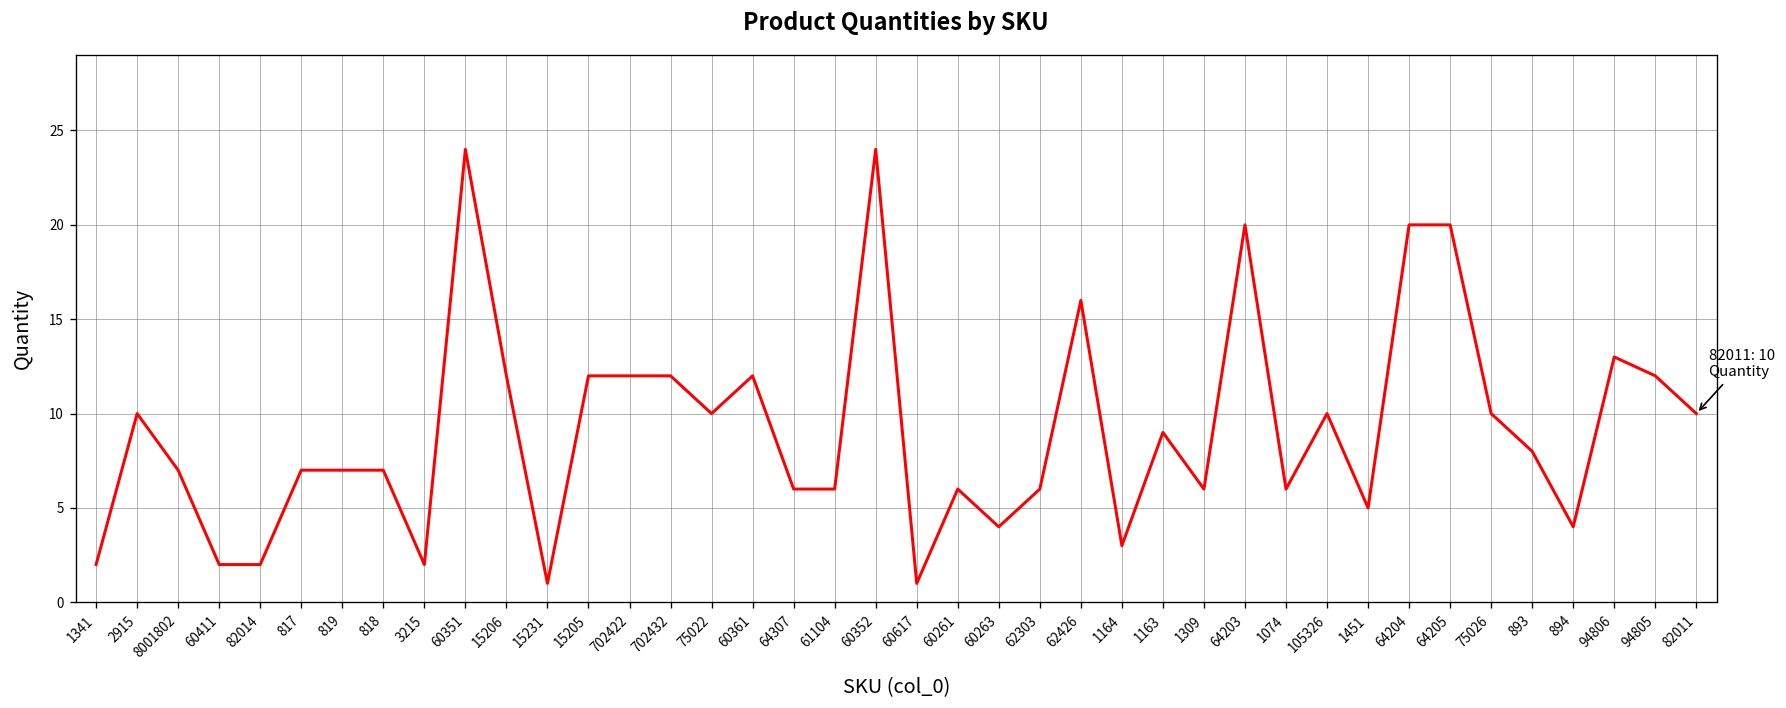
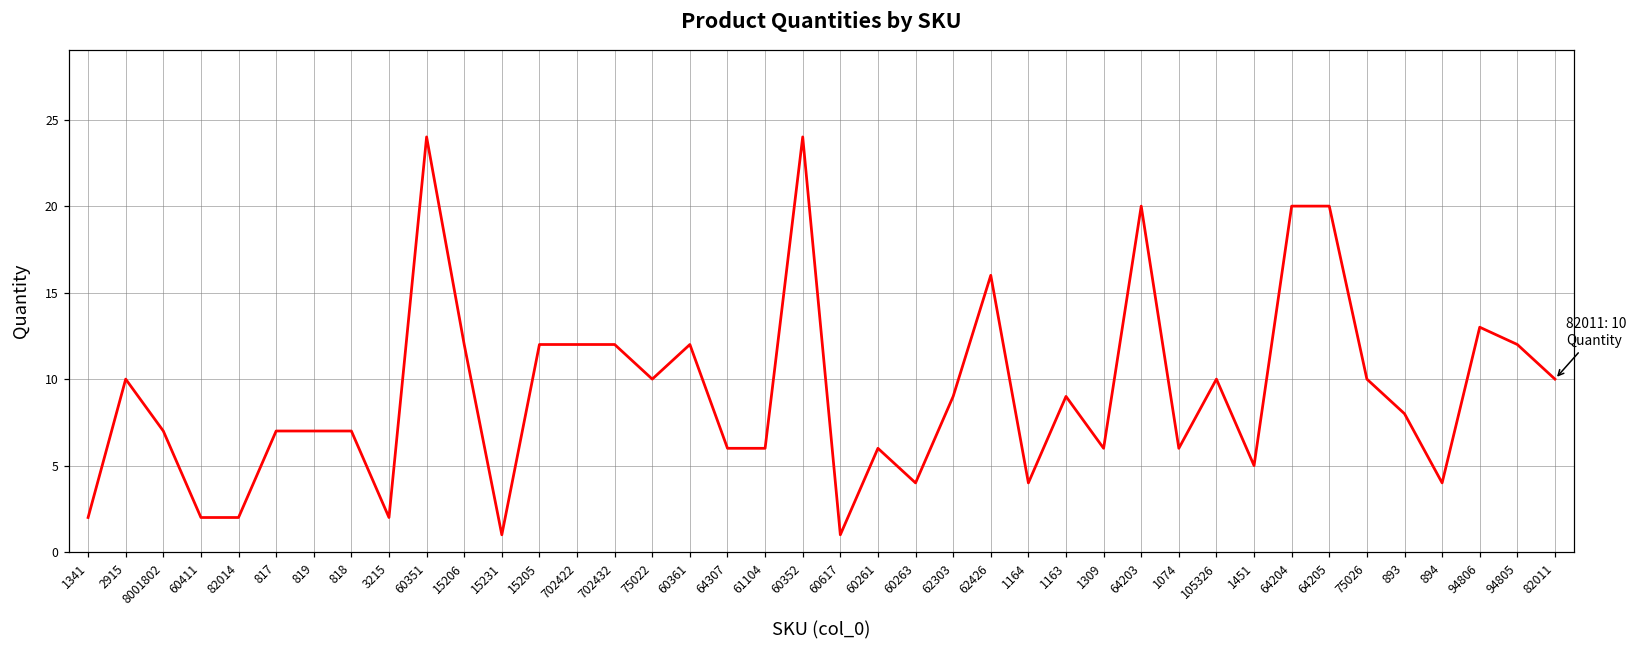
  {
    "1341": 2,
    "2915": 10,
    "8001802": 7,
    "60411": 2,
    "82014": 2,
    "817": 7,
    "819": 7,
    "818": 7,
    "3215": 2,
    "60351": 24,
    "15206": 12,
    "15231": 1,
    "15205": 12,
    "702422": 12,
    "702432": 12,
    "75022": 10,
    "60361": 12,
    "64307": 6,
    "61104": 6,
    "60352": 24,
    "60617": 1,
    "60261": 6,
    "60263": 4,
-   "62303": 6,
+   "62303": 9,
    "62426": 16,
-   "1164": 3,
+   "1164": 4,
    "1163": 9,
    "1309": 6,
    "64203": 20,
    "1074": 6,
    "105326": 10,
    "1451": 5,
    "64204": 20,
    "64205": 20,
    "75026": 10,
    "893": 8,
    "894": 4,
    "94806": 13,
    "94805": 12
  }
